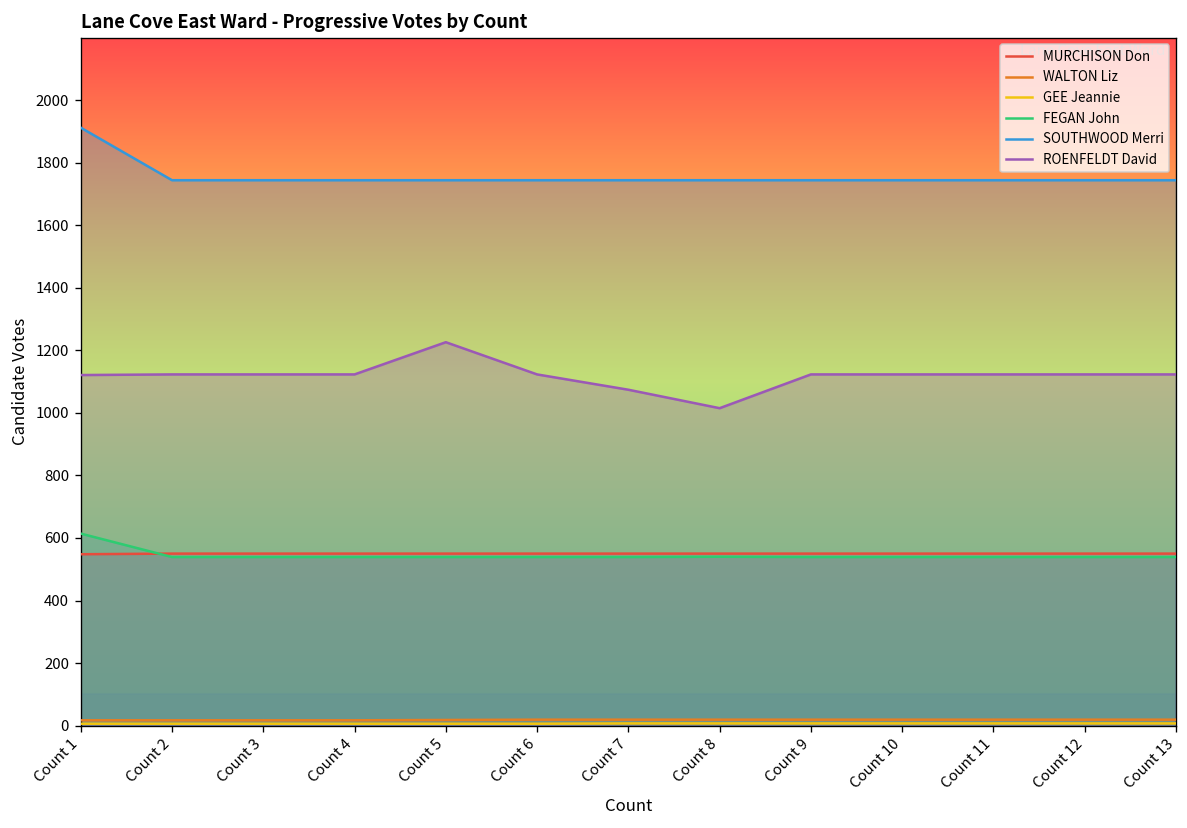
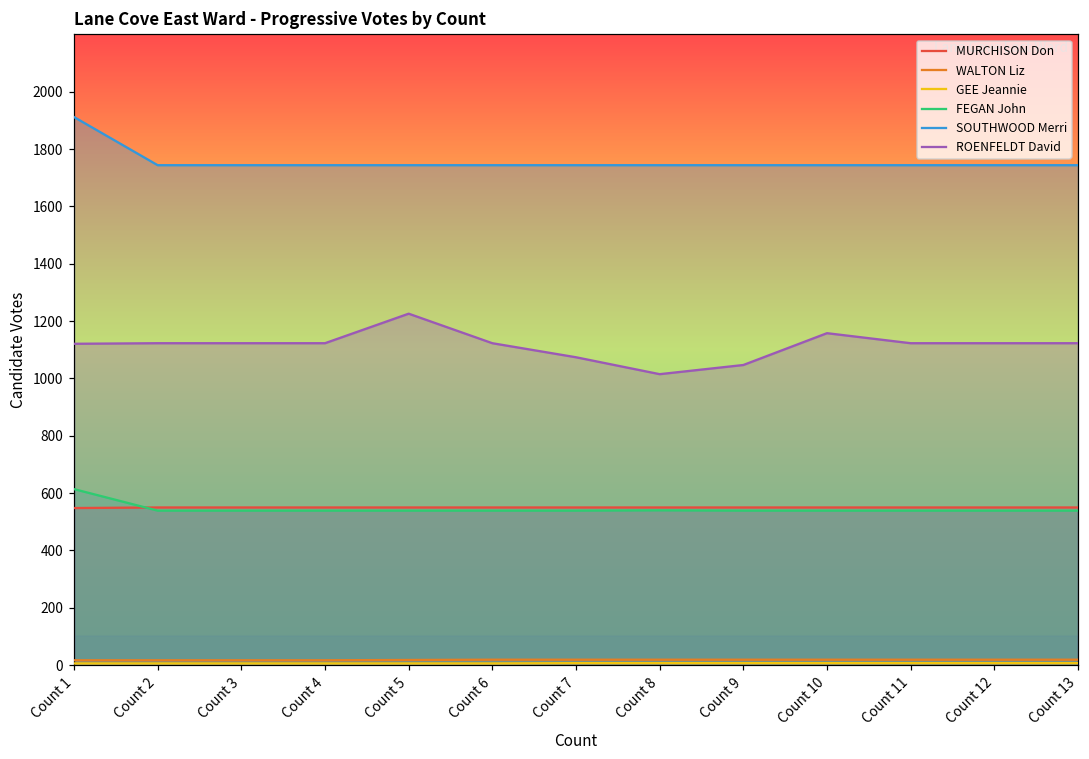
  {
    "GEE Jeannie": {
      "Count 1": 10,
      "Count 2": 10,
      "Count 3": 10,
      "Count 4": 10,
      "Count 5": 10,
      "Count 6": 10,
      "Count 7": 10,
      "Count 8": 10,
      "Count 9": 10,
      "Count 10": 10,
      "Count 11": 10,
      "Count 12": 10,
      "Count 13": 10
    },
    "FEGAN John": {
      "Count 1": 610,
      "Count 2": 540,
      "Count 3": 540,
      "Count 4": 540,
      "Count 5": 540,
      "Count 6": 540,
      "Count 7": 540,
      "Count 8": 540,
      "Count 9": 540,
      "Count 10": 540,
      "Count 11": 540,
      "Count 12": 540,
      "Count 13": 540
    },
    "SOUTHWOOD Merri": {
      "Count 1": 1910,
      "Count 2": 1740,
      "Count 3": 1740,
      "Count 4": 1740,
      "Count 5": 1740,
      "Count 6": 1740,
      "Count 7": 1740,
      "Count 8": 1740,
      "Count 9": 1740,
      "Count 10": 1740,
      "Count 11": 1740,
      "Count 12": 1740,
      "Count 13": 1740
    },
    "ROENFELDT David": {
      "Count 1": 1120,
      "Count 2": 1120,
      "Count 3": 1120,
      "Count 4": 1120,
      "Count 5": 1230,
      "Count 6": 1120,
      "Count 7": 1070,
      "Count 8": 1020,
-     "Count 9": 1120,
-     "Count 10": 1120,
+     "Count 9": 1050,
+     "Count 10": 1160,
      "Count 11": 1120,
      "Count 12": 1120,
      "Count 13": 1120
    }
  }
